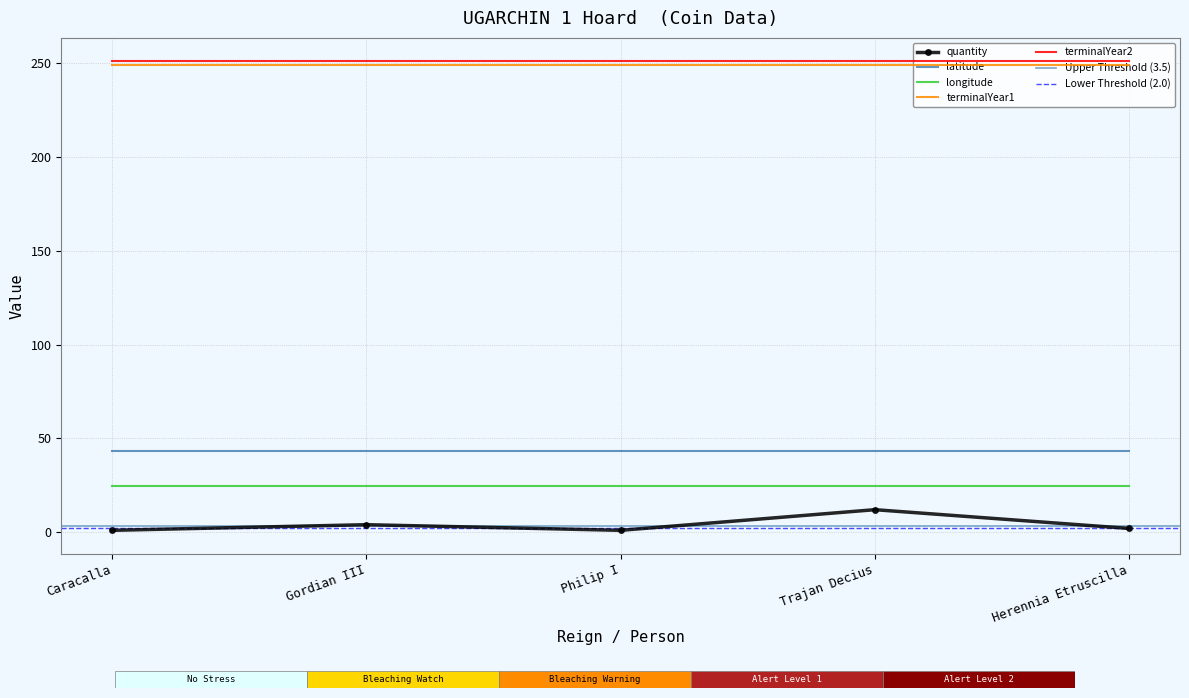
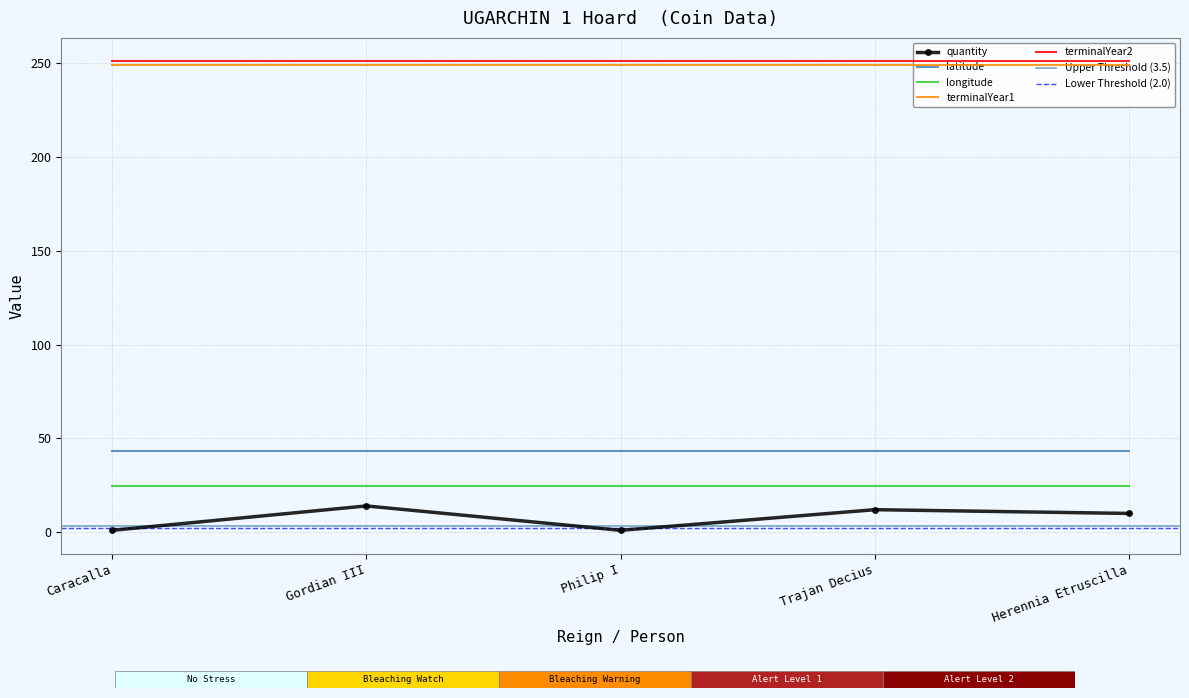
  {
    "quantity": {
      "Caracalla": 1,
-     "Gordian III": 4,
+     "Gordian III": 14,
      "Philip I": 1,
      "Trajan Decius": 12,
-     "Herennia Etruscilla": 2
+     "Herennia Etruscilla": 10
    },
    "latitude": {
      "Caracalla": 43,
      "Gordian III": 43,
      "Philip I": 43,
      "Trajan Decius": 43,
      "Herennia Etruscilla": 43
    },
    "longitude": {
      "Caracalla": 24,
      "Gordian III": 24,
      "Philip I": 24,
      "Trajan Decius": 24,
      "Herennia Etruscilla": 24
    },
    "terminalYear1": {
      "Caracalla": 249,
      "Gordian III": 249,
      "Philip I": 249,
      "Trajan Decius": 249
    },
    "terminalYear2": {
      "Caracalla": 251,
      "Gordian III": 251,
      "Philip I": 251,
      "Trajan Decius": 251
    }
  }
